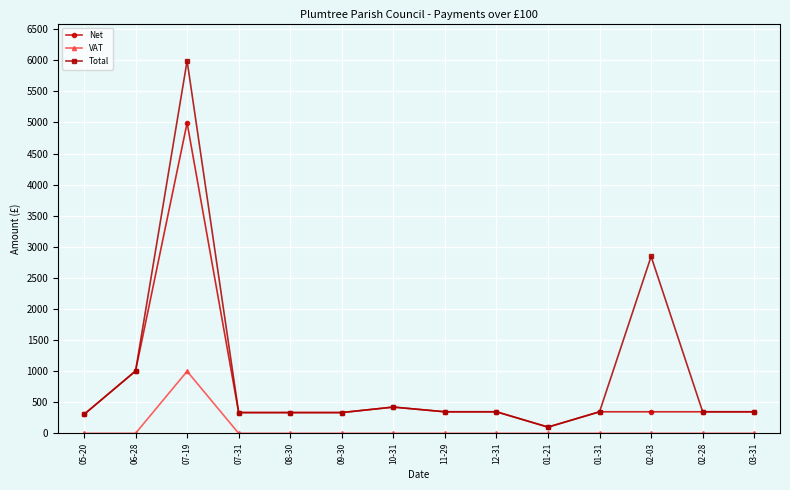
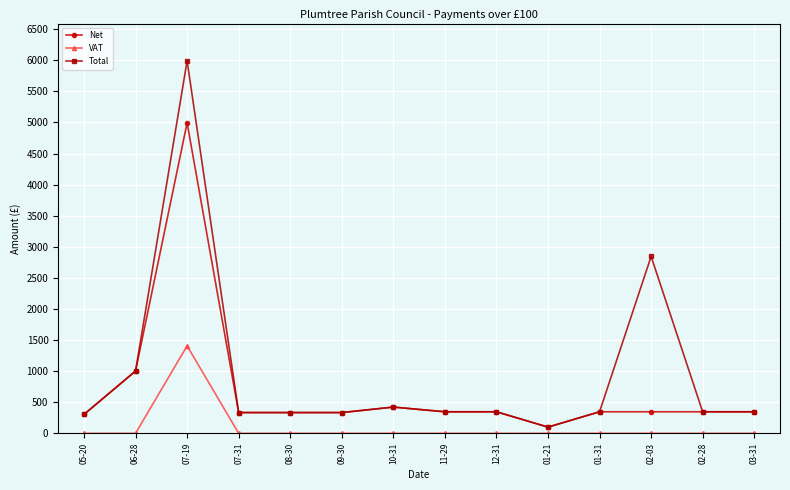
  {
    "VAT": {
      "05-20": 0,
      "06-28": 0,
-     "07-19": 1000,
+     "07-19": 1400,
      "07-31": 0,
      "08-30": 0,
      "09-30": 0,
      "10-31": 0,
      "11-29": 0,
      "12-31": 0,
      "01-21": 0,
      "01-31": 0,
      "02-03": 0,
      "02-28": 0,
      "03-31": 0
    }
  }
